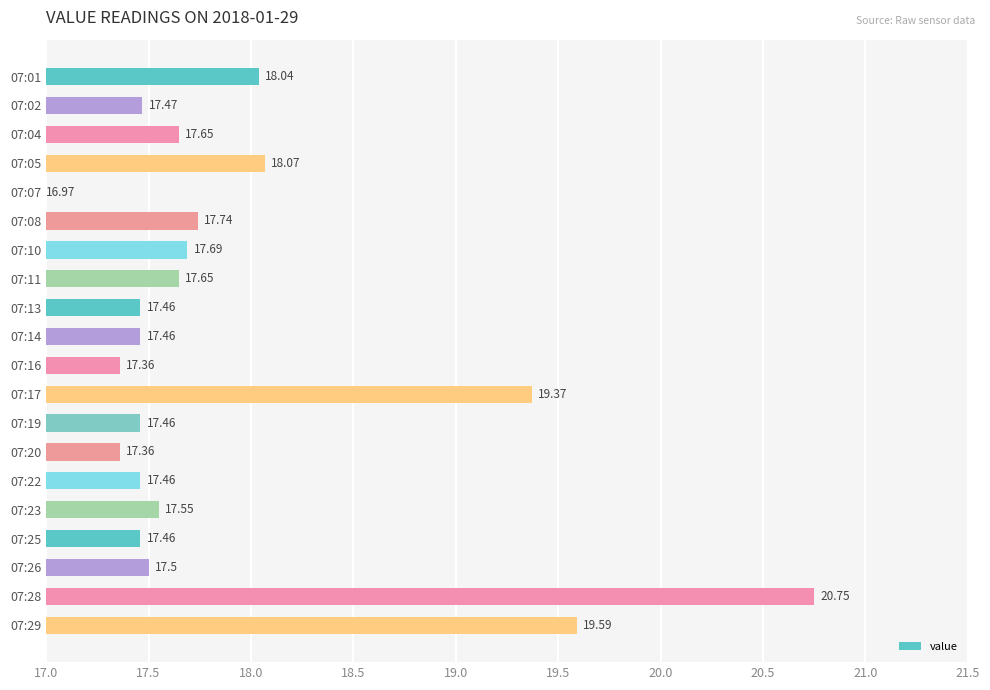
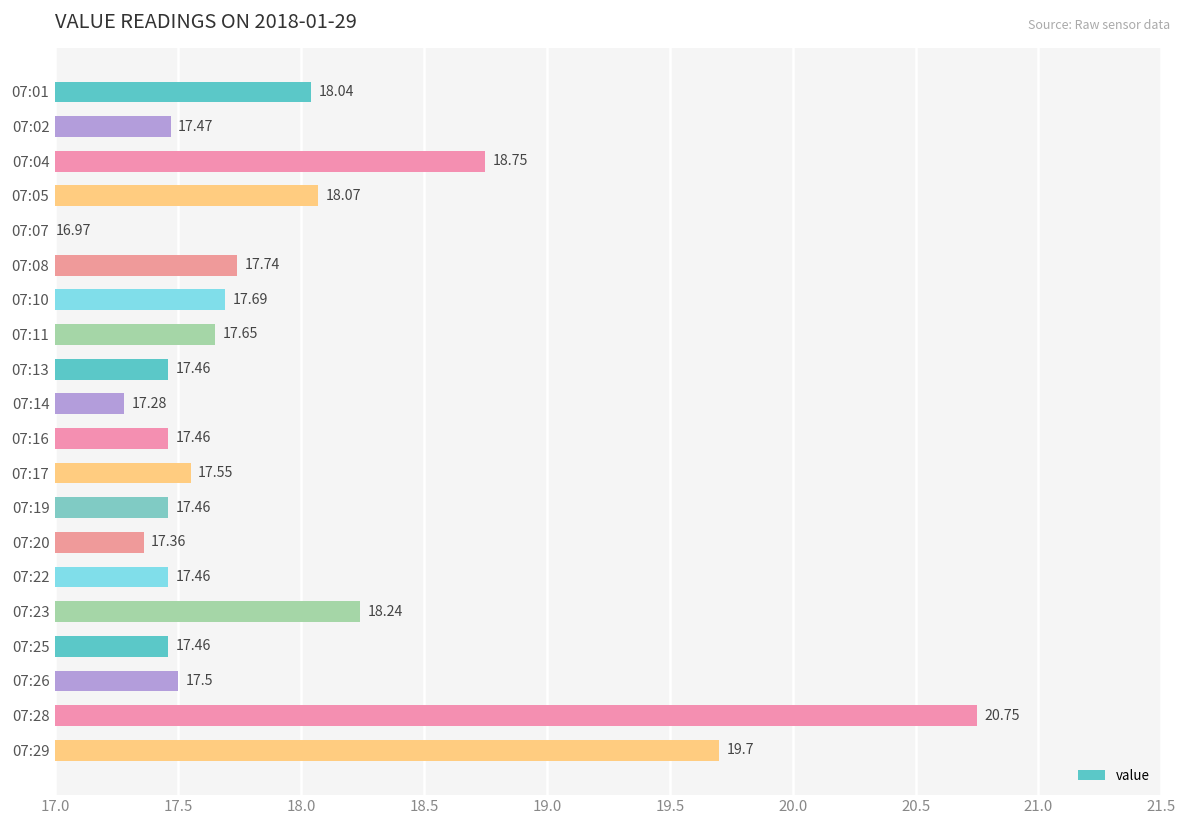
  {
    "07:01": 18.04,
    "07:02": 17.47,
-   "07:04": 17.65,
+   "07:04": 18.75,
    "07:05": 18.07,
    "07:08": 17.74,
    "07:10": 17.69,
    "07:11": 17.65,
    "07:13": 17.46,
-   "07:14": 17.46,
-   "07:16": 17.36,
-   "07:17": 19.37,
+   "07:14": 17.28,
+   "07:16": 17.46,
+   "07:17": 17.55,
    "07:19": 17.46,
    "07:20": 17.36,
    "07:22": 17.46,
-   "07:23": 17.55,
+   "07:23": 18.24,
    "07:25": 17.46,
    "07:26": 17.5,
    "07:28": 20.75,
-   "07:29": 19.59
+   "07:29": 19.7
  }
